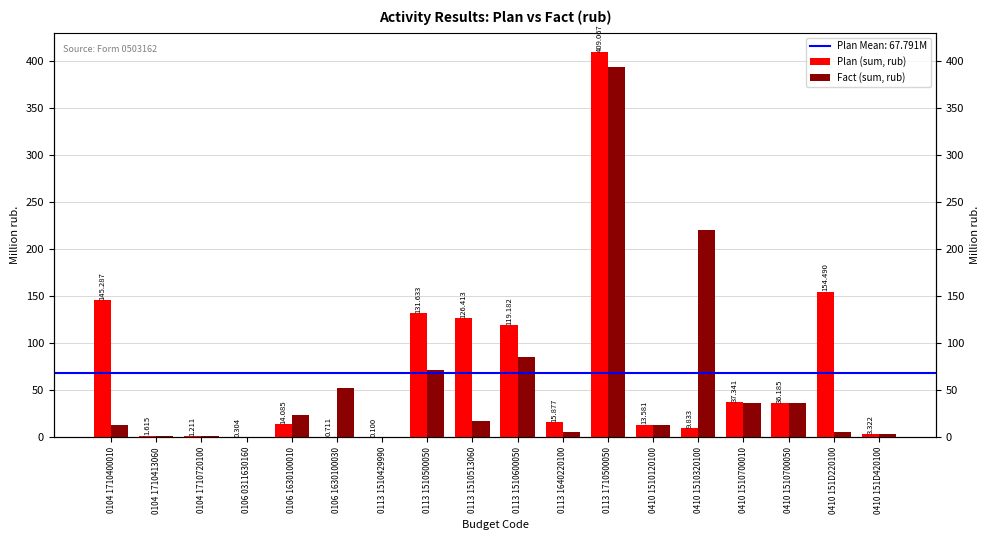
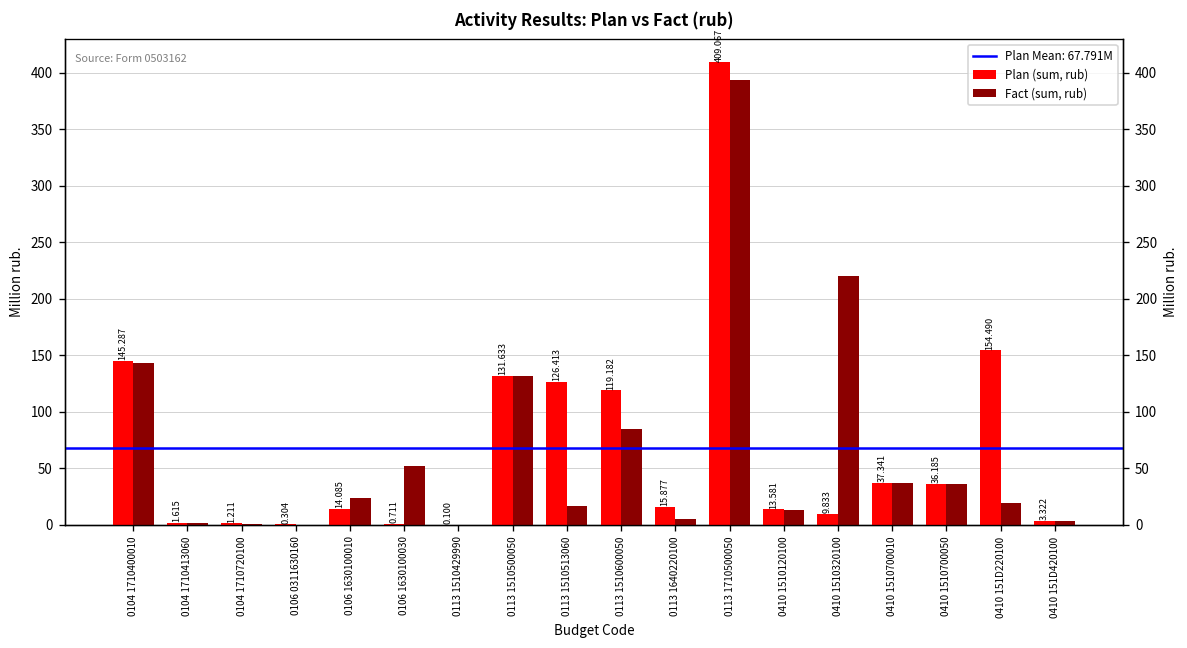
  {
    "Plan (sum, rub)": {
      "0104 1710400010": 145.287,
      "0104 1710413060": 1.615,
      "0104 1710720100": 1.211,
      "0106 0311630160": 0.304,
      "0106 1630100010": 14.085,
      "0106 1630100030": 0.711,
      "0113 1510429990": 0.100,
      "0113 1510500050": 131.633,
      "0113 1510513060": 126.413,
      "0113 1510600050": 119.182,
      "0113 1640220100": 15.877,
      "0113 1710500050": 409.067,
      "0410 1510120100": 13.581,
      "0410 1510320100": 9.833,
      "0410 1510700010": 37.341,
      "0410 1510700050": 36.185,
      "0410 151D220100": 154.490,
      "0410 151D420100": 3.322
    },
    "Fact (sum, rub)": {
-     "0104 1710400010": 10,
+     "0104 1710400010": 140,
      "0106 1630100010": 20,
      "0106 1630100030": 50,
-     "0113 1510500050": 70,
+     "0113 1510500050": 130,
      "0113 1510513060": 20,
      "0113 1510600050": 80,
      "0113 1640220100": 10,
      "0113 1710500050": 390,
      "0410 1510120100": 10,
      "0410 1510320100": 220,
      "0410 1510700010": 40,
-     "0410 151D220100": 10
+     "0410 151D220100": 20
    }
  }
